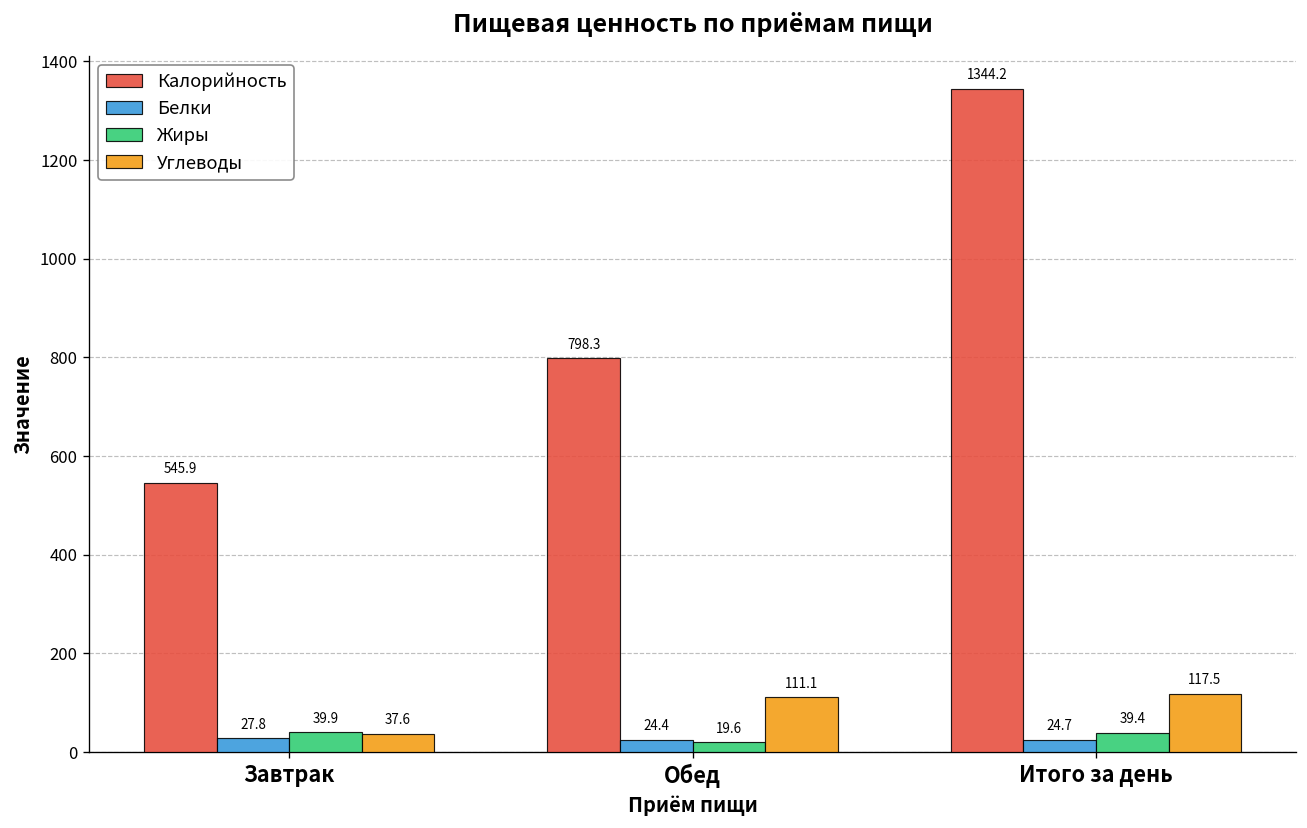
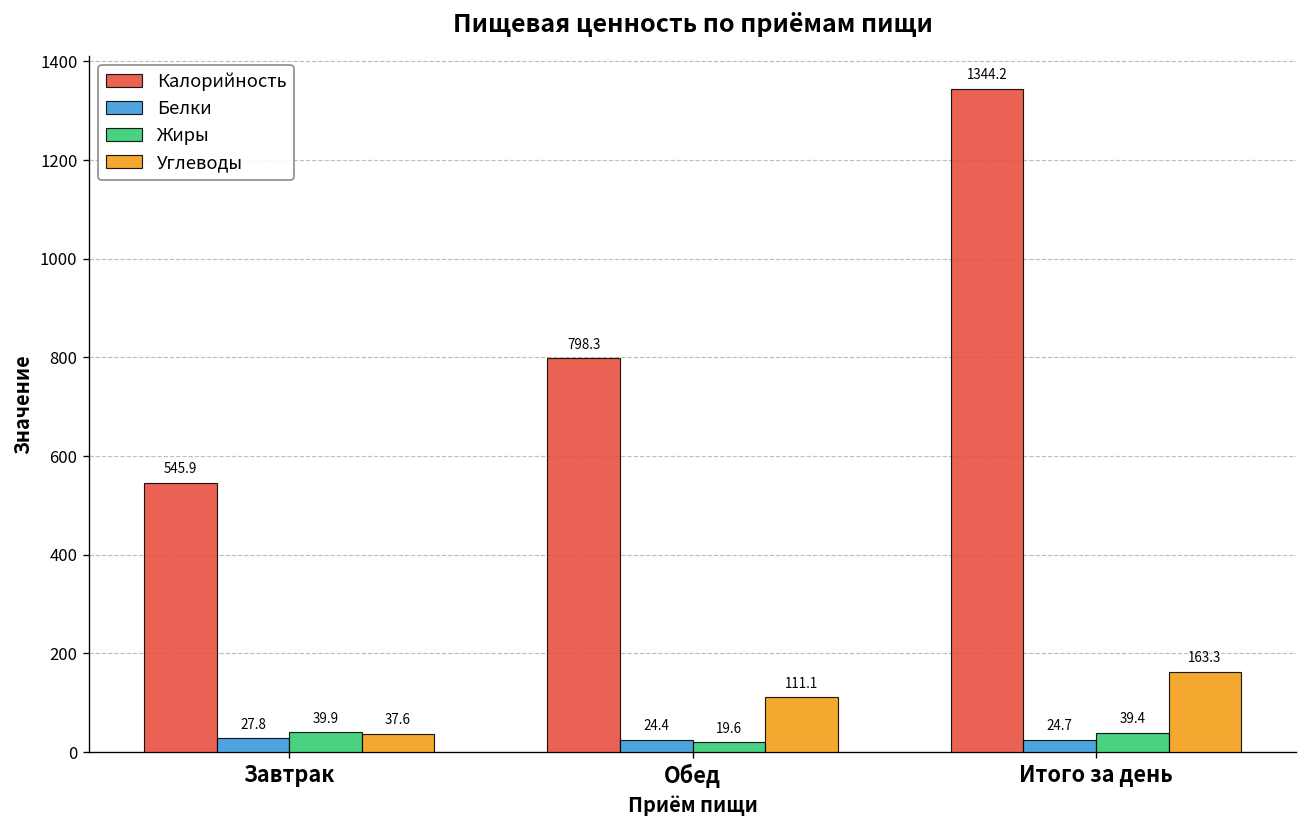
  {
    "Калорийность": {
      "Завтрак": 545.9,
      "Обед": 798.3,
      "Итого за день": 1344.2
    },
    "Белки": {
      "Завтрак": 27.8,
      "Обед": 24.4,
      "Итого за день": 24.7
    },
    "Жиры": {
      "Завтрак": 39.9,
      "Обед": 19.6,
      "Итого за день": 39.4
    },
    "Углеводы": {
      "Завтрак": 37.6,
      "Обед": 111.1,
-     "Итого за день": 117.5
+     "Итого за день": 163.3
    }
  }
